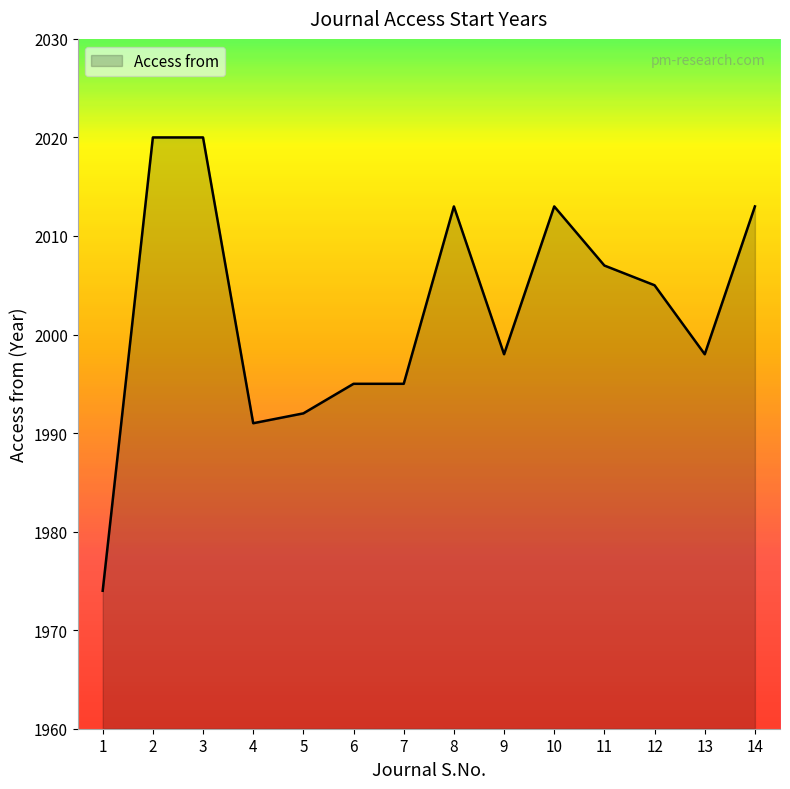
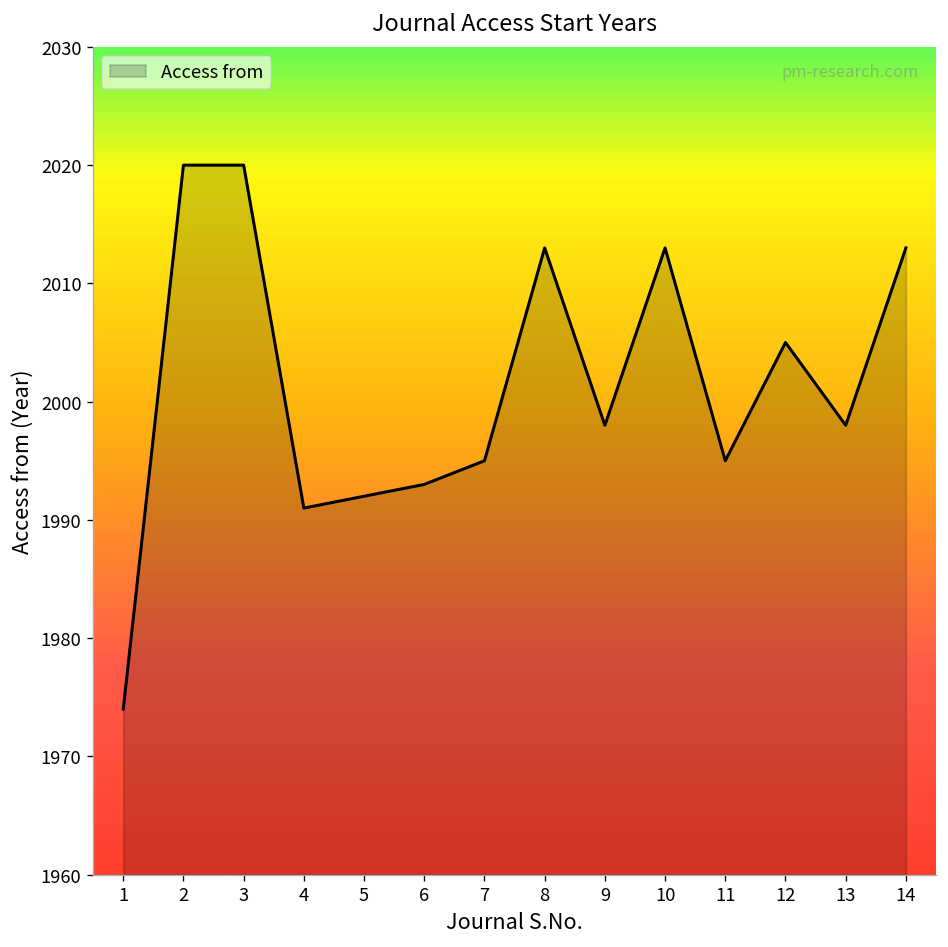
  {
    "1": 1974,
    "2": 2020,
    "3": 2020,
    "4": 1991,
    "5": 1992,
-   "6": 1995,
+   "6": 1993,
    "7": 1995,
    "8": 2013,
    "9": 1998,
    "10": 2013,
-   "11": 2007,
+   "11": 1995,
    "12": 2005,
    "13": 1998,
    "14": 2013
  }
